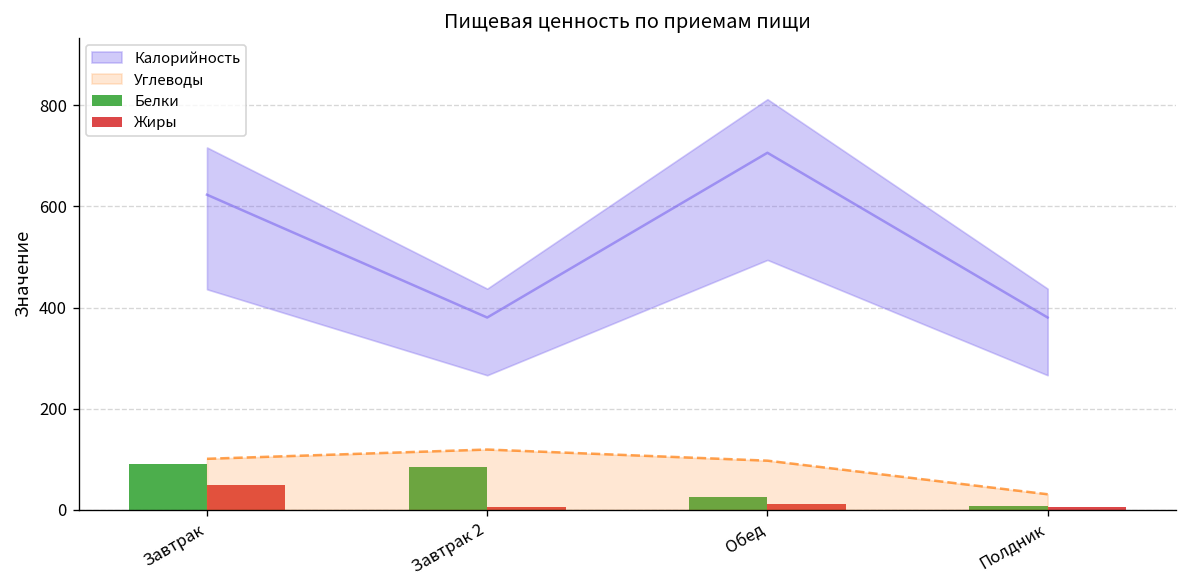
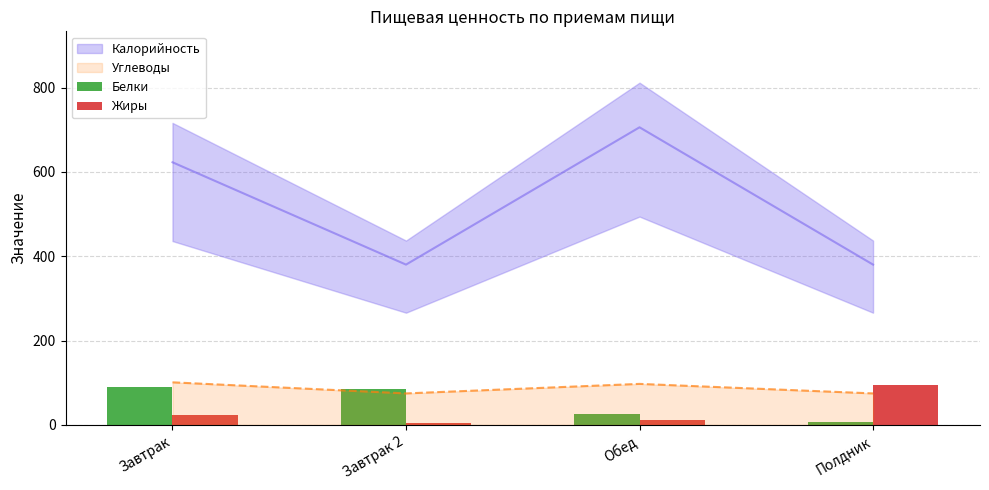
  {
    "Белки": {
      "Завтрак": 90,
      "Завтрак 2": 80,
      "Обед": 30,
      "Полдник": 10
    },
    "Углеводы": {
      "Завтрак": 100,
-     "Завтрак 2": 120,
+     "Завтрак 2": 70,
      "Обед": 100,
-     "Полдник": 30
+     "Полдник": 70
    },
    "Жиры": {
-     "Завтрак": 50,
+     "Завтрак": 20,
      "Обед": 10,
-     "Полдник": 10
+     "Полдник": 100
    }
  }
